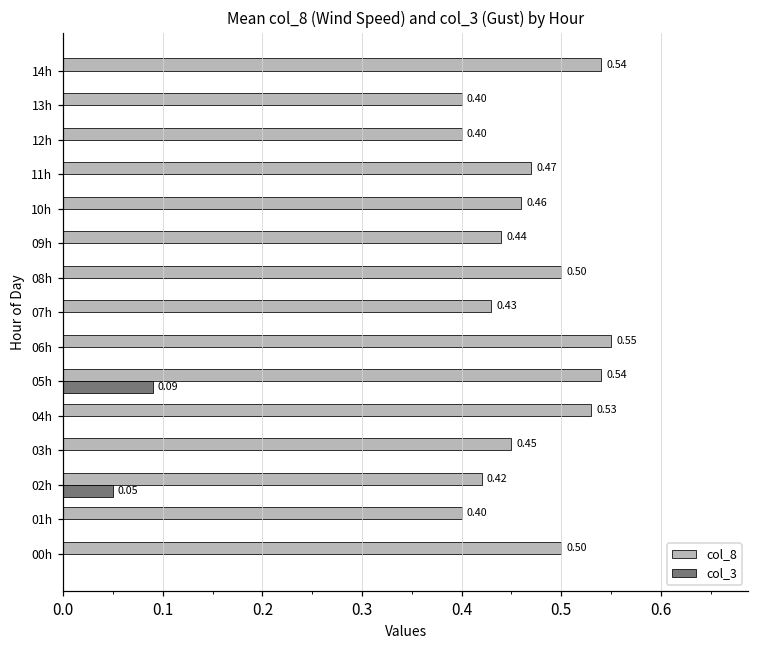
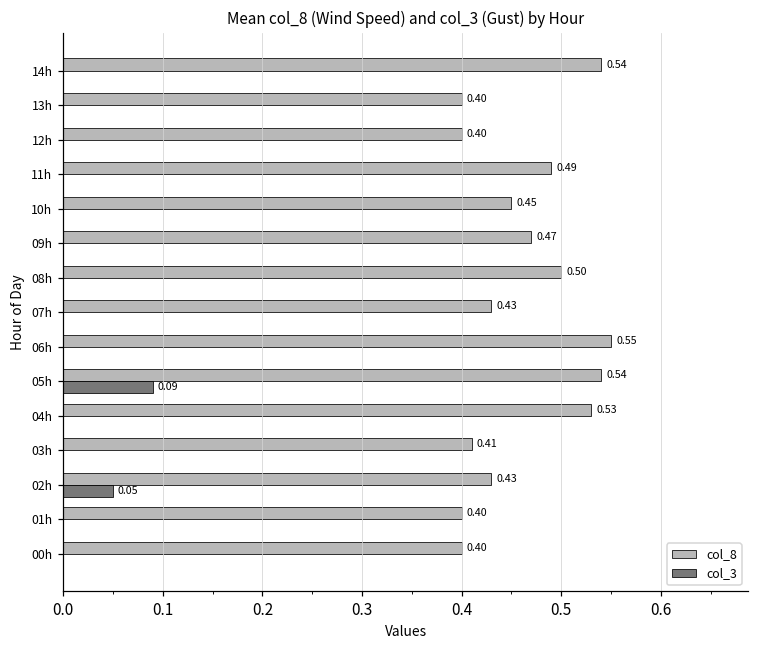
  {
    "col_8": {
      "14h": 0.54,
      "13h": 0.40,
      "12h": 0.40,
-     "11h": 0.47,
-     "10h": 0.46,
-     "09h": 0.44,
+     "11h": 0.49,
+     "10h": 0.45,
+     "09h": 0.47,
      "08h": 0.50,
      "07h": 0.43,
      "06h": 0.55,
      "05h": 0.54,
      "04h": 0.53,
-     "03h": 0.45,
-     "02h": 0.42,
+     "03h": 0.41,
+     "02h": 0.43,
      "01h": 0.40,
-     "00h": 0.50
+     "00h": 0.40
    },
    "col_3": {
      "05h": 0.09,
      "02h": 0.05
    }
  }
